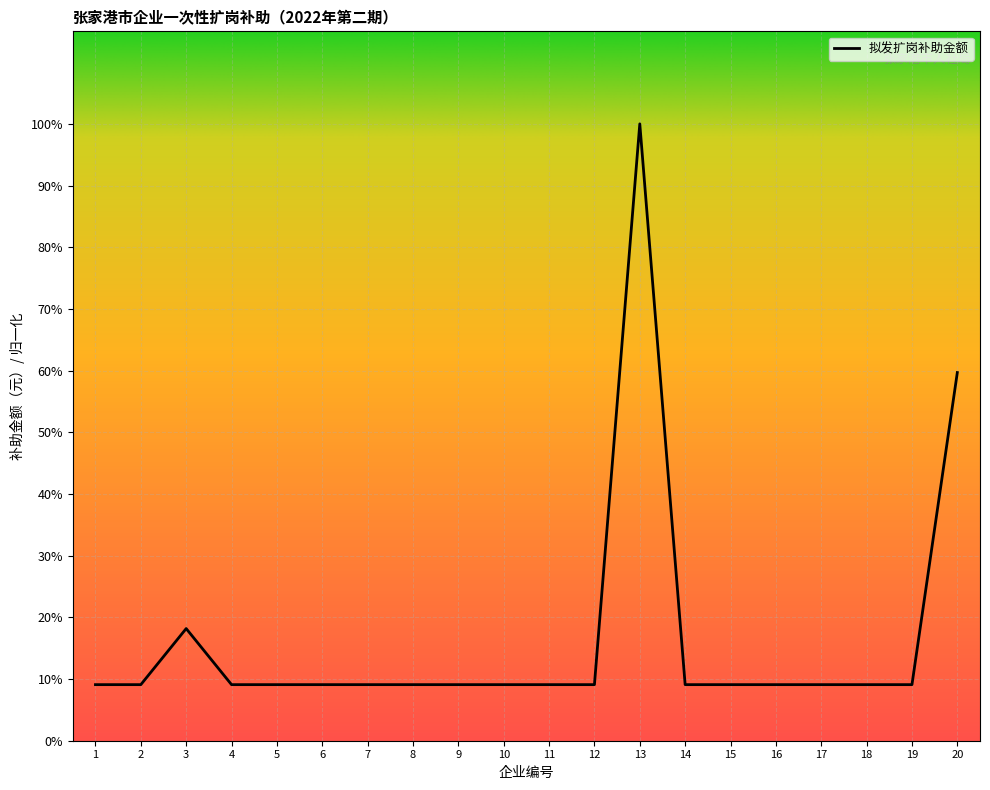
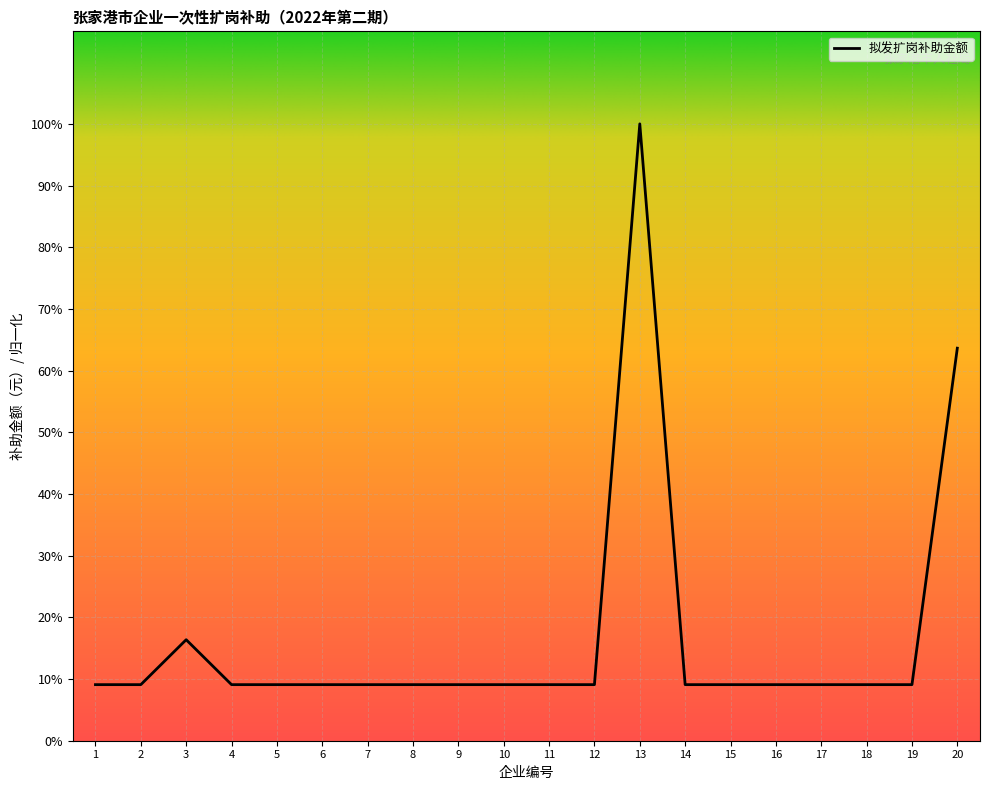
  {
    "1": "9%",
    "2": "9%",
-   "3": "18%",
+   "3": "16%",
    "4": "9%",
    "5": "9%",
    "6": "9%",
    "7": "9%",
    "8": "9%",
    "9": "9%",
    "10": "9%",
    "11": "9%",
    "12": "9%",
    "13": "100%",
    "14": "9%",
    "15": "9%",
    "16": "9%",
    "17": "9%",
    "18": "9%",
    "19": "9%",
-   "20": "60%"
+   "20": "64%"
  }
